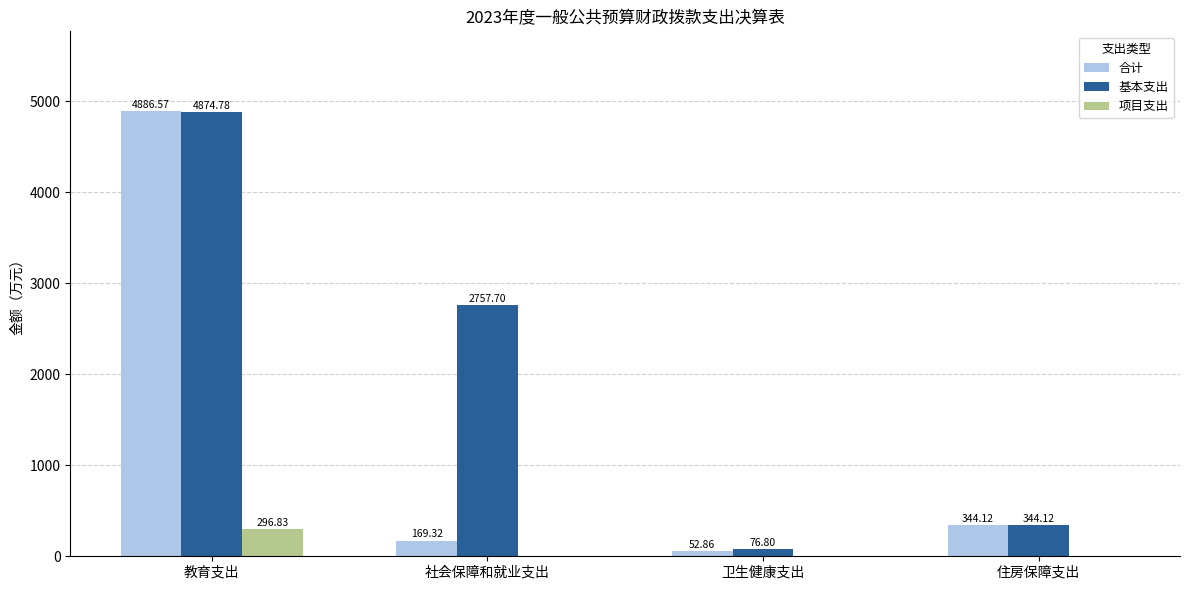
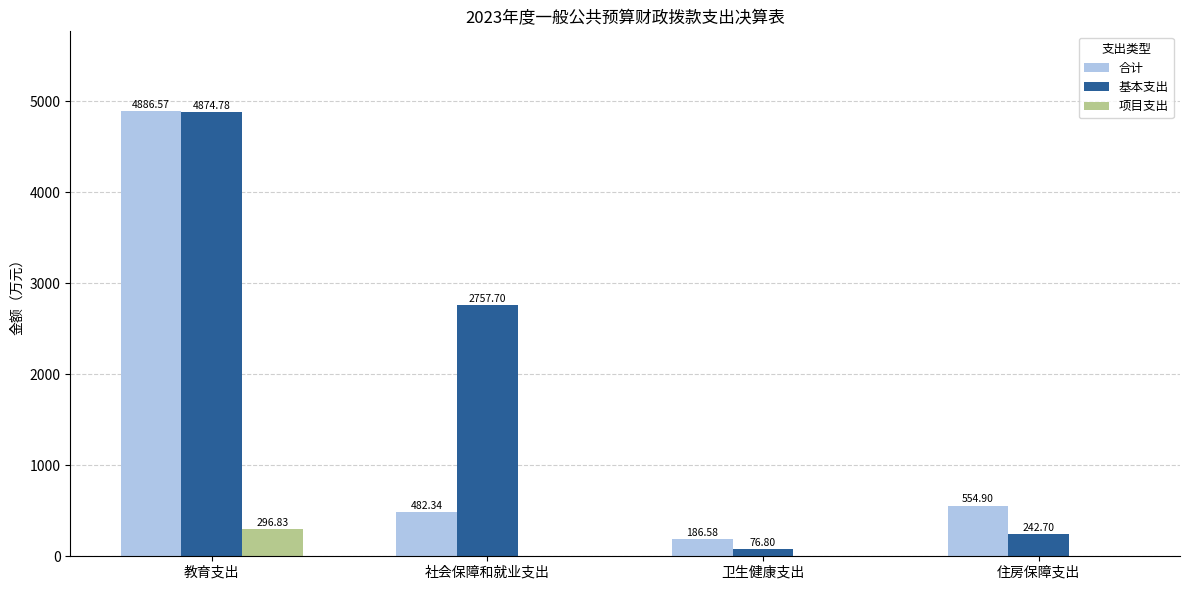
  {
    "合计": {
      "教育支出": 4886.57,
-     "社会保障和就业支出": 169.32,
-     "卫生健康支出": 52.86,
-     "住房保障支出": 344.12
+     "社会保障和就业支出": 482.34,
+     "卫生健康支出": 186.58,
+     "住房保障支出": 554.90
    },
    "基本支出": {
      "教育支出": 4874.78,
      "社会保障和就业支出": 2757.70,
      "卫生健康支出": 76.80,
-     "住房保障支出": 344.12
+     "住房保障支出": 242.70
    },
    "项目支出": {
      "教育支出": 296.83
    }
  }
